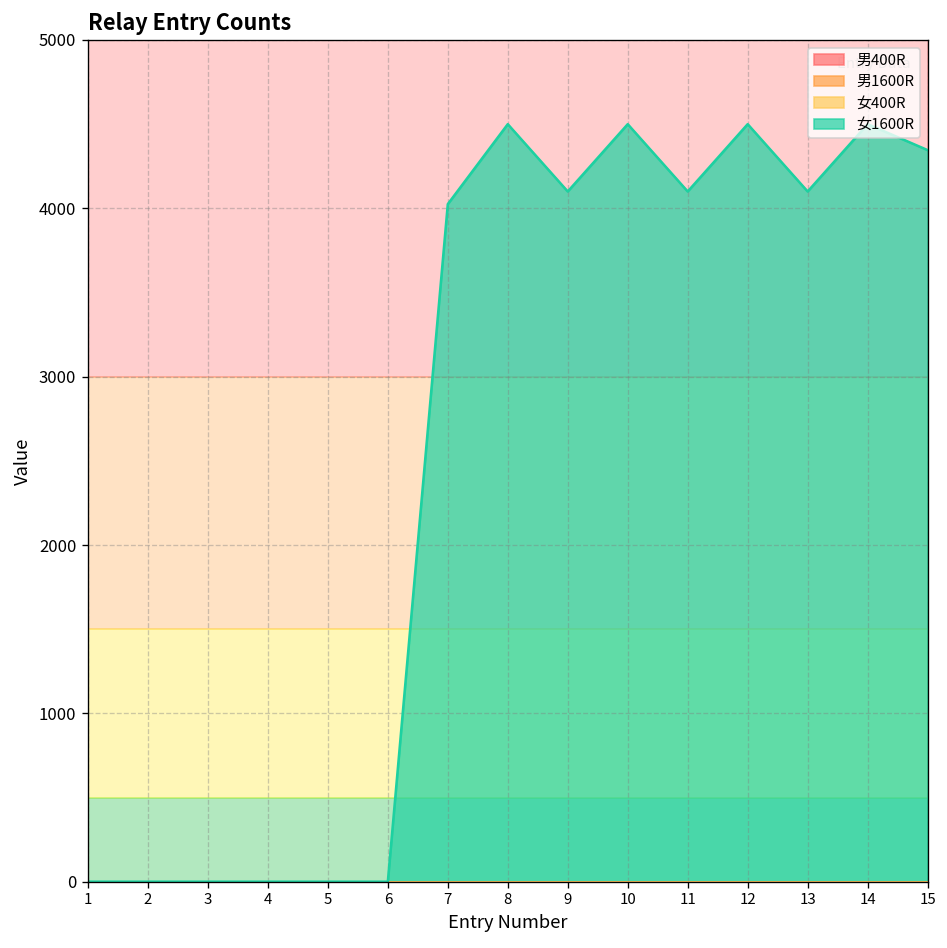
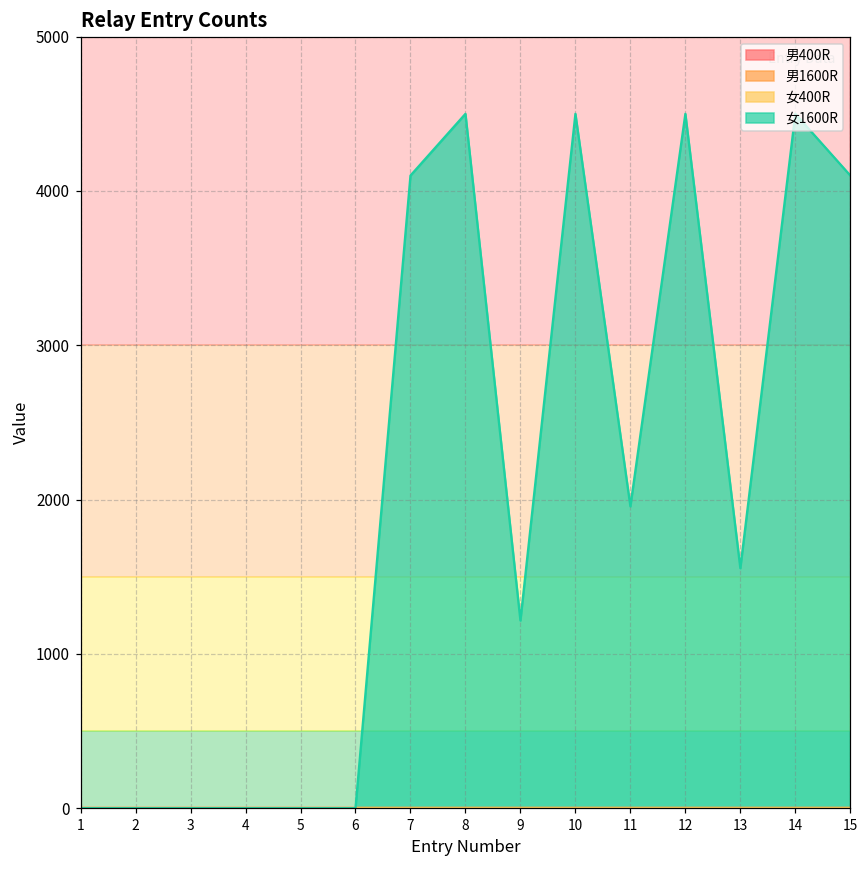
  {
    "女400R": {
      "7": 0,
      "8": 0,
      "9": 0,
      "10": 0,
      "11": 0,
      "12": 0,
      "13": 0,
      "14": 0,
      "15": 0
    },
    "女1600R": {
-     "7": 4030,
+     "7": 4100,
      "8": 4500,
-     "9": 4100,
+     "9": 1220,
      "10": 4500,
-     "11": 4100,
+     "11": 1960,
      "12": 4500,
-     "13": 4100,
-     "15": 4350
+     "13": 1560,
+     "15": 4100
    }
  }
